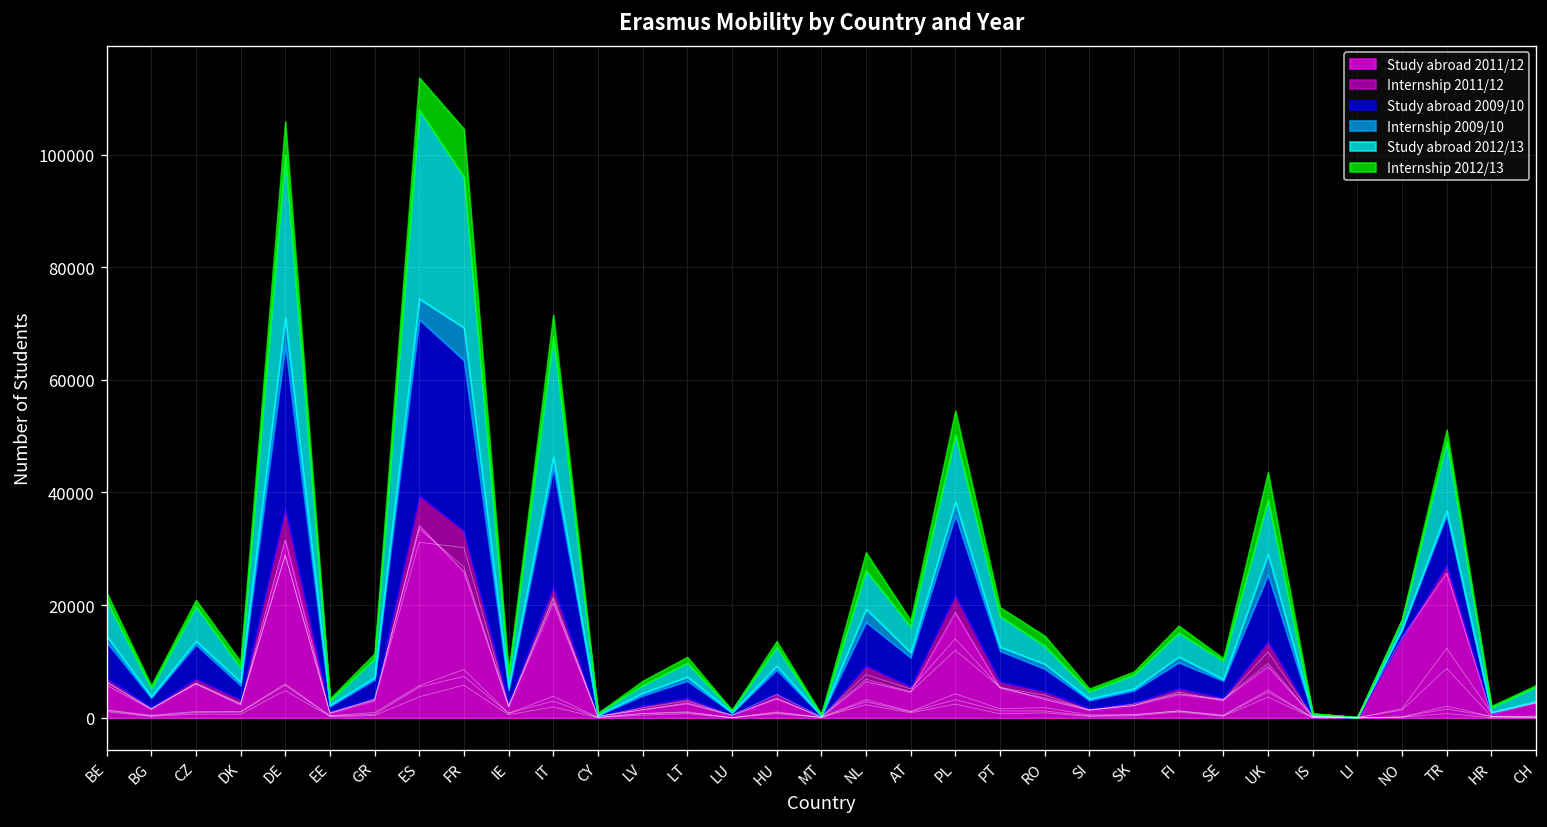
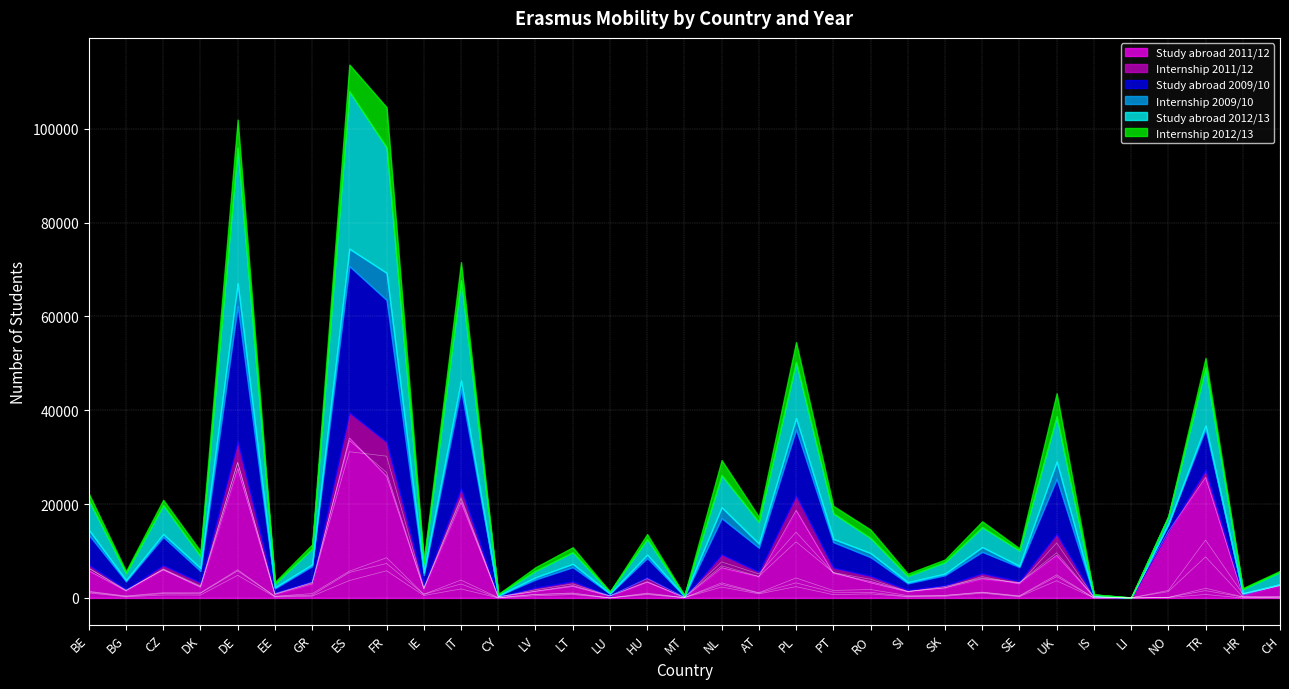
  {
    "Study abroad 2011/12": {
-     "DE": 32000,
+     "DE": 28000,
      "ES": 34000,
      "FR": 26000,
      "IT": 20000,
      "PL": 19000,
      "UK": 9000,
      "TR": 26000
    },
    "Internship 2011/12": {
      "BE": 1000,
      "CZ": 1000,
      "DK": 1000,
      "DE": 6000,
      "ES": 5000,
      "FR": 7000,
      "IE": 1000,
      "IT": 3000,
      "LT": 1000,
      "NL": 3000,
      "PL": 3000,
      "PT": 1000,
      "RO": 1000,
      "FI": 1000,
      "UK": 5000,
      "TR": 2000
    },
    "Study abroad 2009/10": {
      "BE": 6000,
      "CZ": 6000,
      "DK": 2000,
      "DE": 29000,
      "ES": 31000,
      "FR": 30000,
      "IT": 21000,
      "LT": 3000,
      "HU": 4000,
      "NL": 8000,
      "AT": 5000,
      "PL": 14000,
      "PT": 5000,
      "RO": 4000,
      "FI": 5000,
      "UK": 12000,
      "TR": 9000
    },
    "Internship 2009/10": {
      "BE": 1000,
      "CZ": 1000,
      "DK": 1000,
      "DE": 5000,
      "ES": 4000,
      "FR": 6000,
      "IT": 2000,
      "LT": 1000,
      "HU": 1000,
      "NL": 2000,
      "AT": 1000,
      "PL": 2000,
      "PT": 1000,
      "RO": 1000,
      "FI": 1000,
      "UK": 4000,
      "TR": 1000
    },
    "Study abroad 2012/13": {
      "BE": 6000,
      "CZ": 6000,
      "DK": 3000,
      "DE": 29000,
      "GR": 3000,
      "ES": 34000,
      "FR": 27000,
      "IE": 2000,
      "IT": 21000,
      "LV": 1000,
      "LT": 2000,
      "HU": 3000,
      "NL": 7000,
      "AT": 5000,
      "PL": 12000,
      "PT": 5000,
      "RO": 3000,
      "SK": 2000,
      "FI": 4000,
      "UK": 10000,
      "TR": 12000
    },
    "Internship 2012/13": {
      "BE": 1000,
      "CZ": 1000,
      "DK": 1000,
      "DE": 6000,
      "GR": 1000,
      "ES": 6000,
      "FR": 9000,
      "IE": 1000,
      "IT": 4000,
      "LV": 1000,
      "LT": 1000,
      "HU": 1000,
      "NL": 3000,
      "AT": 1000,
      "PL": 4000,
      "PT": 2000,
      "RO": 2000,
      "SK": 1000,
      "FI": 1000,
      "UK": 5000,
      "TR": 2000
    }
  }
